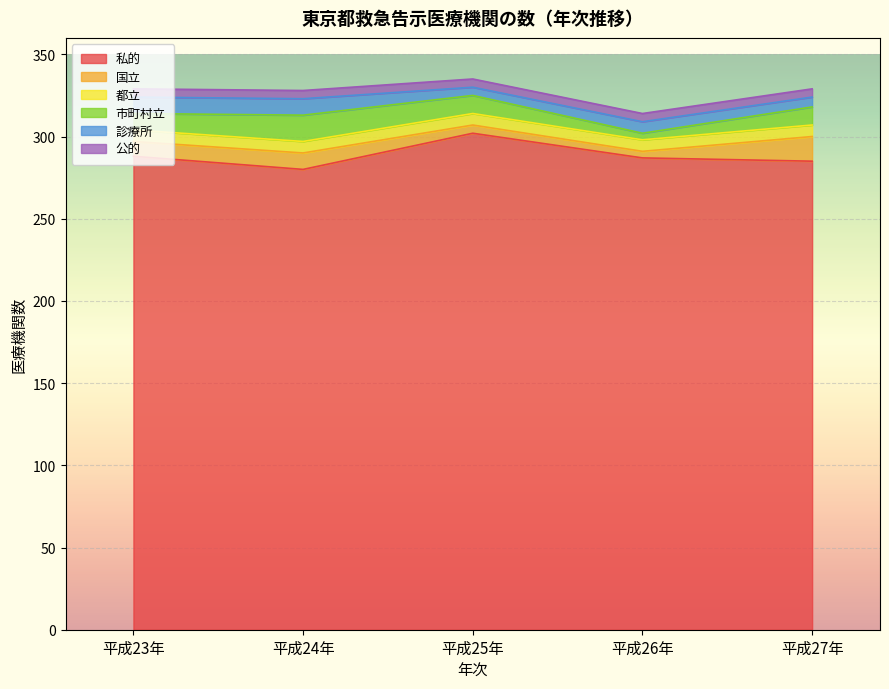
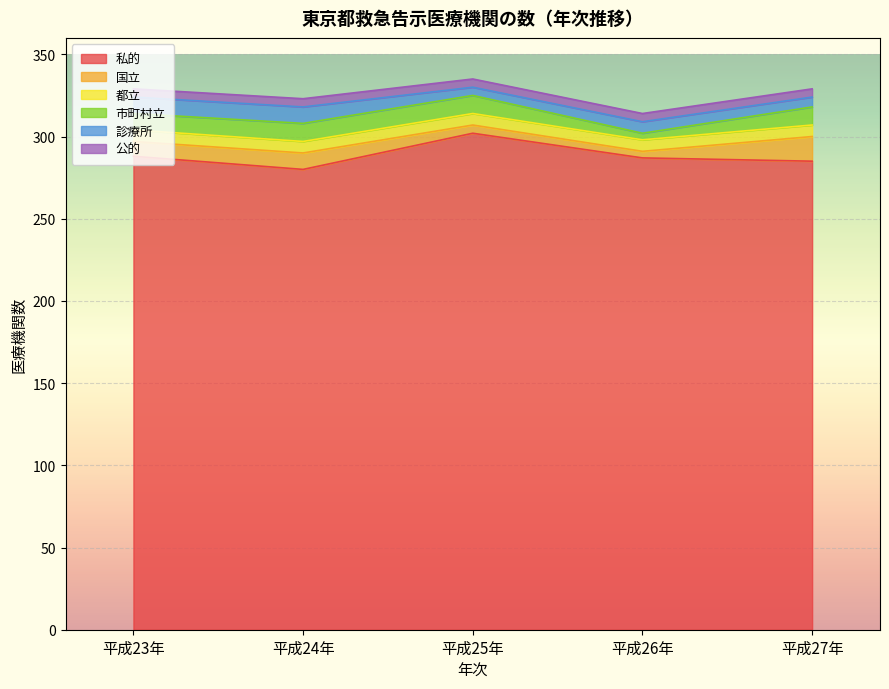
  {
    "私的": {
      "平成24年": 280,
      "平成25年": 302,
      "平成26年": 287,
      "平成27年": 285
    },
    "国立": {
      "平成24年": 10,
      "平成25年": 5,
      "平成26年": 4,
      "平成27年": 15
    },
    "都立": {
      "平成24年": 7,
      "平成25年": 7,
      "平成26年": 7,
      "平成27年": 7
    },
    "市町村立": {
-     "平成24年": 16,
+     "平成24年": 11,
      "平成25年": 11,
      "平成26年": 4,
      "平成27年": 11
    },
    "診療所": {
      "平成24年": 10,
      "平成25年": 5,
      "平成26年": 7,
      "平成27年": 6
    },
    "公的": {
      "平成24年": 5,
      "平成25年": 5,
      "平成26年": 5,
      "平成27年": 5
    }
  }
